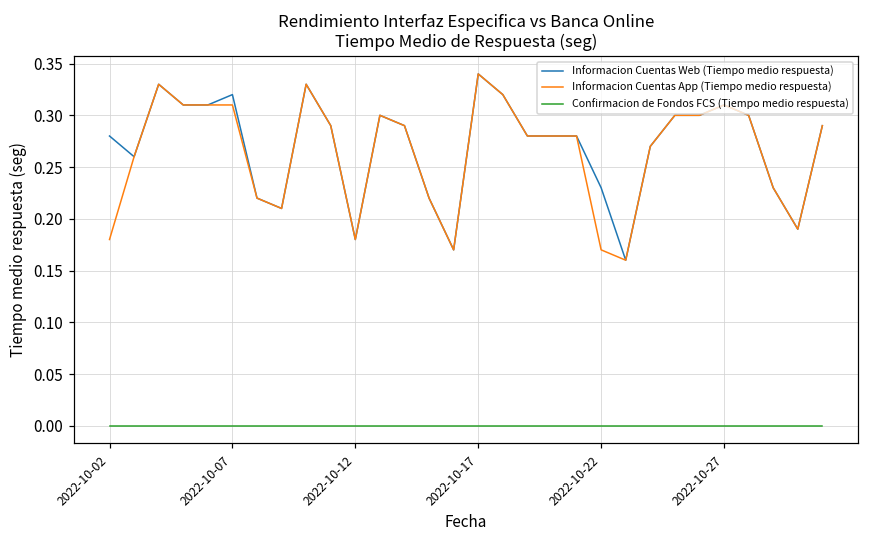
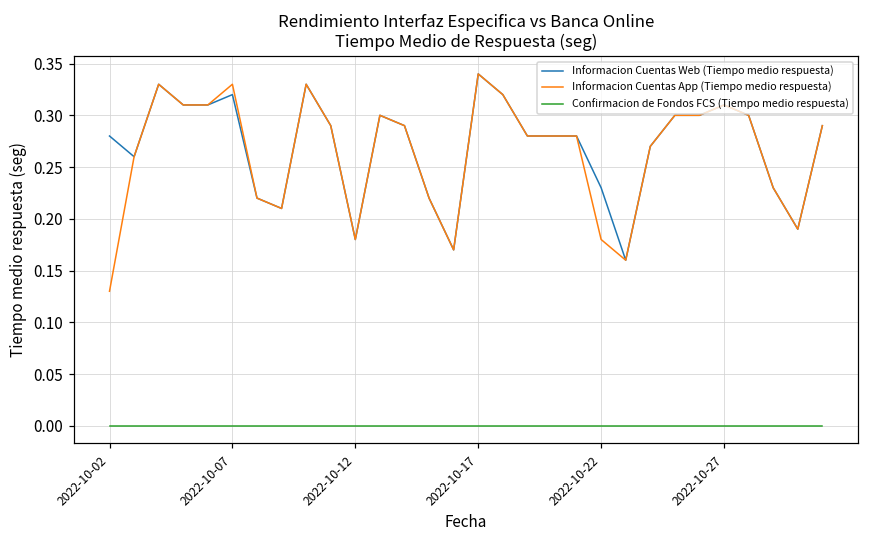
  {
    "Informacion Cuentas Web (Tiempo medio respuesta)": {
      "2022-10-02": 0.28,
      "2022-10-07": 0.32,
      "2022-10-22": 0.23
    },
    "Informacion Cuentas App (Tiempo medio respuesta)": {
-     "2022-10-02": 0.18,
-     "2022-10-07": 0.31,
-     "2022-10-22": 0.17
+     "2022-10-02": 0.13,
+     "2022-10-07": 0.33,
+     "2022-10-22": 0.18
    },
    "Confirmacion de Fondos FCS (Tiempo medio respuesta)": {
      "2022-10-02": 0.00,
      "2022-10-07": 0.00,
      "2022-10-12": 0.00,
      "2022-10-17": 0.00,
      "2022-10-22": 0.00,
      "2022-10-27": 0.00
    }
  }
